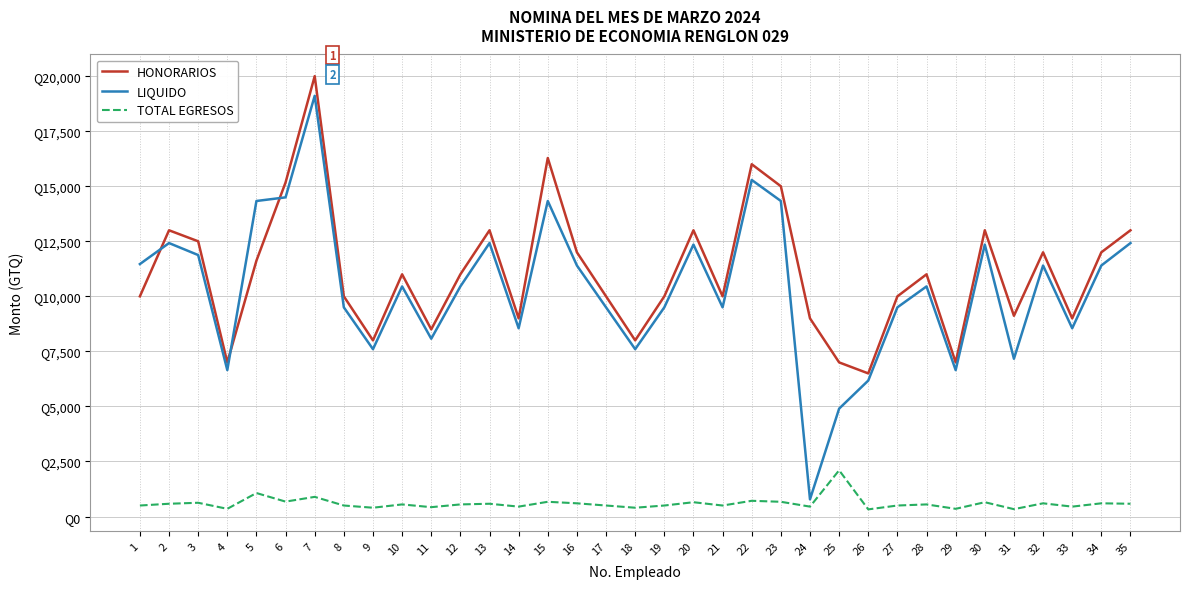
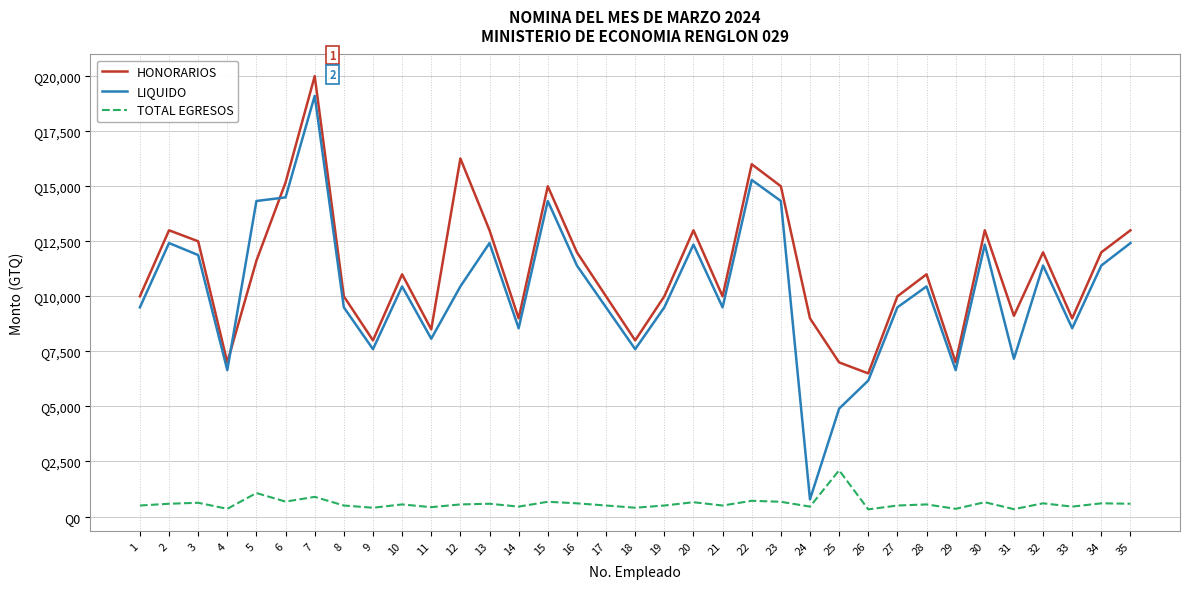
  {
    "HONORARIOS": {
      "1": "Q10,000",
      "2": "Q13,000",
      "3": "Q12,500",
      "4": "Q7,000",
      "5": "Q11,600",
      "6": "Q15,200",
      "8": "Q10,000",
      "9": "Q8,000",
      "10": "Q11,000",
      "11": "Q8,500",
-     "12": "Q11,000",
+     "12": "Q16,300",
      "13": "Q13,000",
      "14": "Q9,000",
-     "15": "Q16,300",
+     "15": "Q15,000",
      "16": "Q12,000",
      "17": "Q10,000",
      "18": "Q8,000",
      "19": "Q10,000",
      "20": "Q13,000",
      "21": "Q10,000",
      "22": "Q16,000",
      "23": "Q15,000",
      "24": "Q9,000",
      "25": "Q7,000",
      "26": "Q6,500",
      "27": "Q10,000",
      "28": "Q11,000",
      "29": "Q7,000",
      "30": "Q13,000",
      "31": "Q9,100",
      "32": "Q12,000",
      "33": "Q9,000",
      "34": "Q12,000",
      "35": "Q13,000"
    },
    "LIQUIDO": {
-     "1": "Q11,500",
+     "1": "Q9,500",
      "2": "Q12,400",
      "3": "Q11,900",
      "4": "Q6,700",
      "5": "Q14,300",
      "6": "Q14,500",
      "7": "Q19,100",
      "8": "Q9,500",
      "9": "Q7,600",
      "10": "Q10,500",
      "11": "Q8,100",
      "12": "Q10,500",
      "13": "Q12,400",
      "14": "Q8,600",
      "15": "Q14,300",
      "16": "Q11,400",
      "17": "Q9,500",
      "18": "Q7,600",
      "19": "Q9,500",
      "20": "Q12,400",
      "21": "Q9,500",
      "22": "Q15,300",
      "23": "Q14,300",
      "24": "Q800",
      "25": "Q4,900",
      "26": "Q6,200",
      "27": "Q9,500",
      "28": "Q10,500",
      "29": "Q6,700",
      "30": "Q12,400",
      "31": "Q7,200",
      "32": "Q11,400",
      "33": "Q8,600",
      "34": "Q11,400",
      "35": "Q12,400"
    },
    "TOTAL EGRESOS": {
      "1": "Q500",
      "2": "Q600",
      "3": "Q600",
      "4": "Q400",
      "5": "Q1,100",
      "6": "Q700",
      "7": "Q900",
      "8": "Q500",
      "9": "Q400",
      "10": "Q600",
      "11": "Q400",
      "12": "Q600",
      "13": "Q600",
      "14": "Q500",
      "15": "Q700",
      "16": "Q600",
      "17": "Q500",
      "18": "Q400",
      "19": "Q500",
      "20": "Q700",
      "21": "Q500",
      "22": "Q700",
      "23": "Q700",
      "24": "Q500",
      "25": "Q2,100",
      "26": "Q300",
      "27": "Q500",
      "28": "Q600",
      "29": "Q400",
      "30": "Q700",
      "31": "Q300",
      "32": "Q600",
      "33": "Q500",
      "34": "Q600",
      "35": "Q600"
    }
  }
